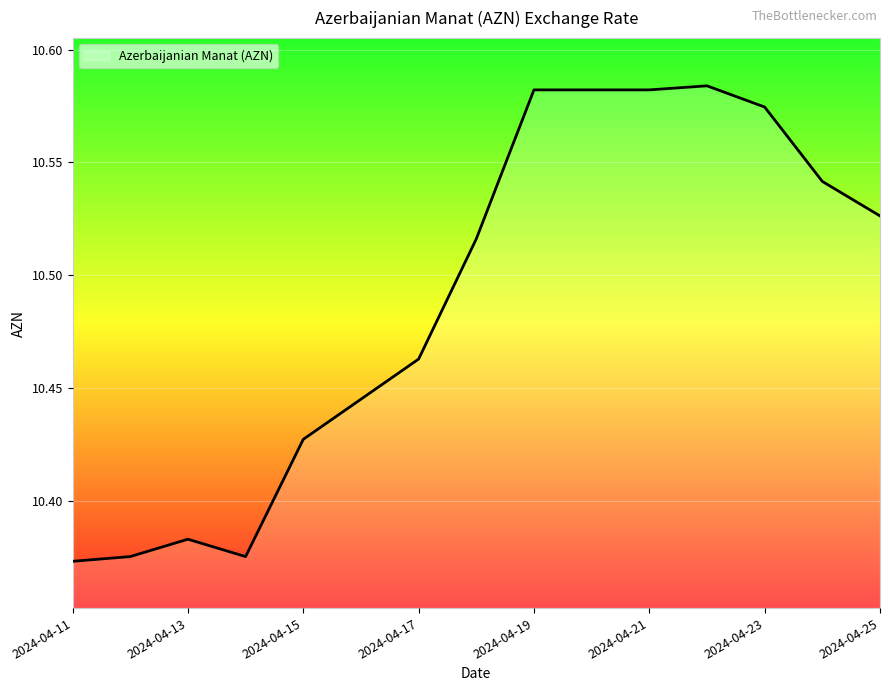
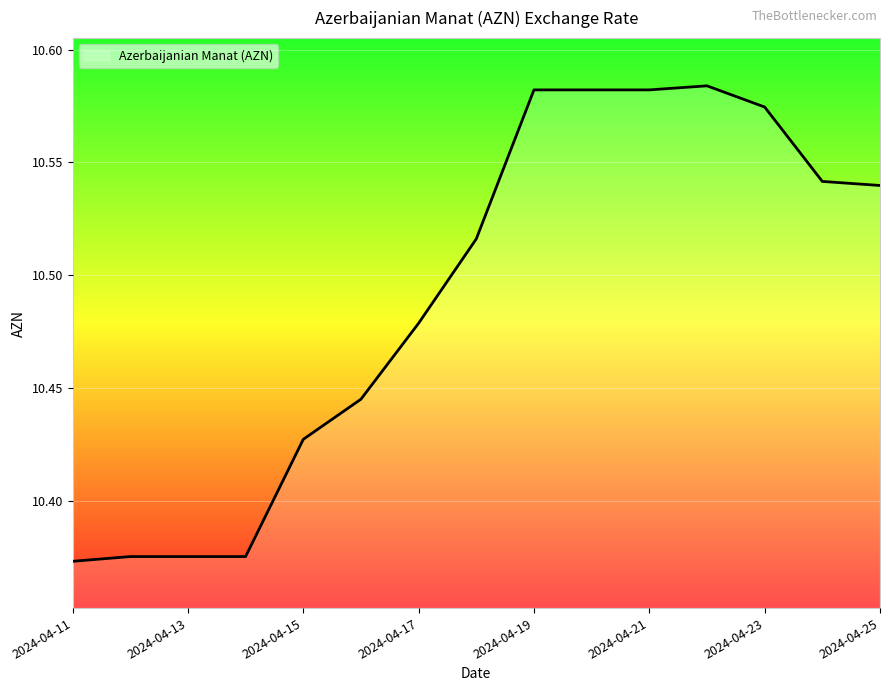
  {
    "2024-04-11": 10.373,
-   "2024-04-13": 10.383,
+   "2024-04-13": 10.375,
    "2024-04-15": 10.427,
-   "2024-04-17": 10.463,
+   "2024-04-17": 10.479,
    "2024-04-19": 10.582,
    "2024-04-21": 10.582,
    "2024-04-23": 10.575,
-   "2024-04-25": 10.526
+   "2024-04-25": 10.540
  }
